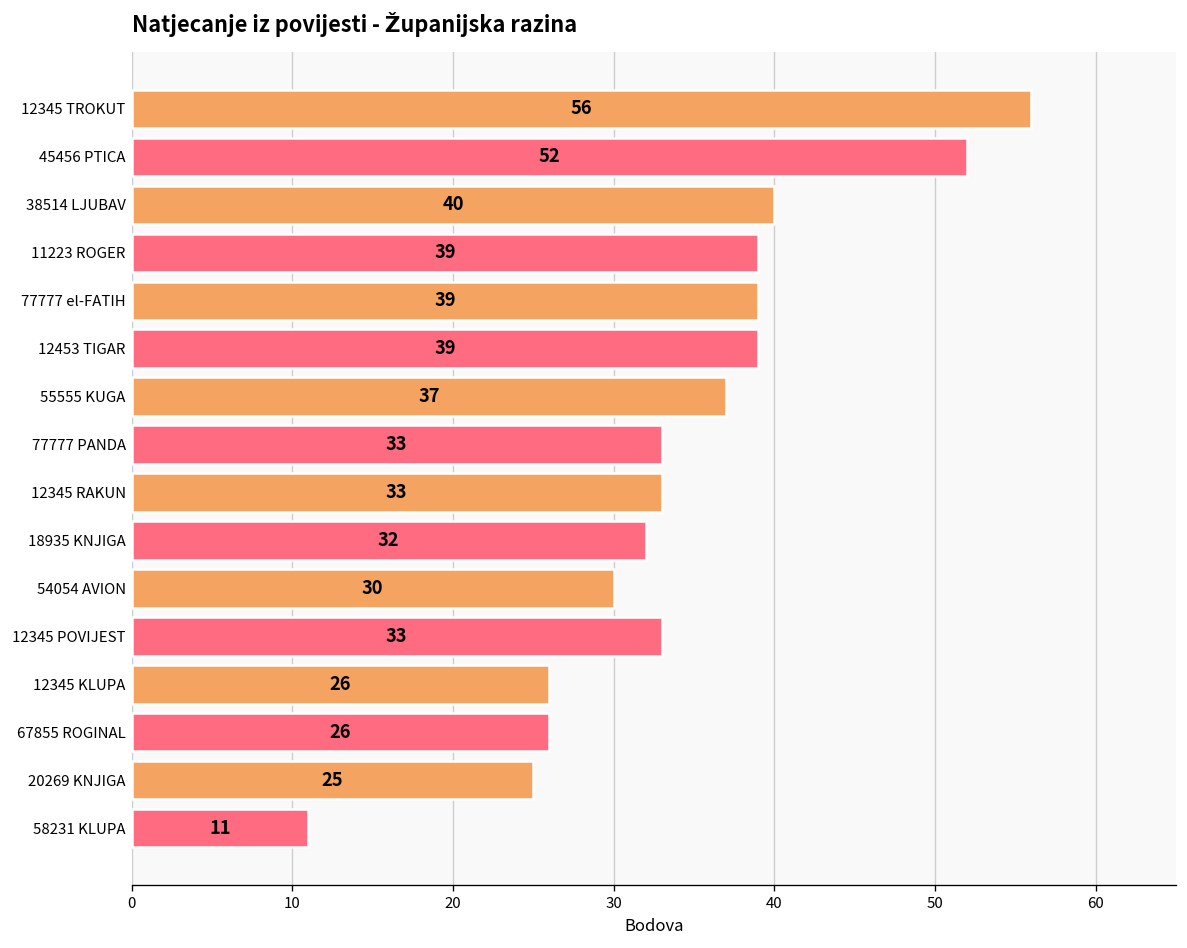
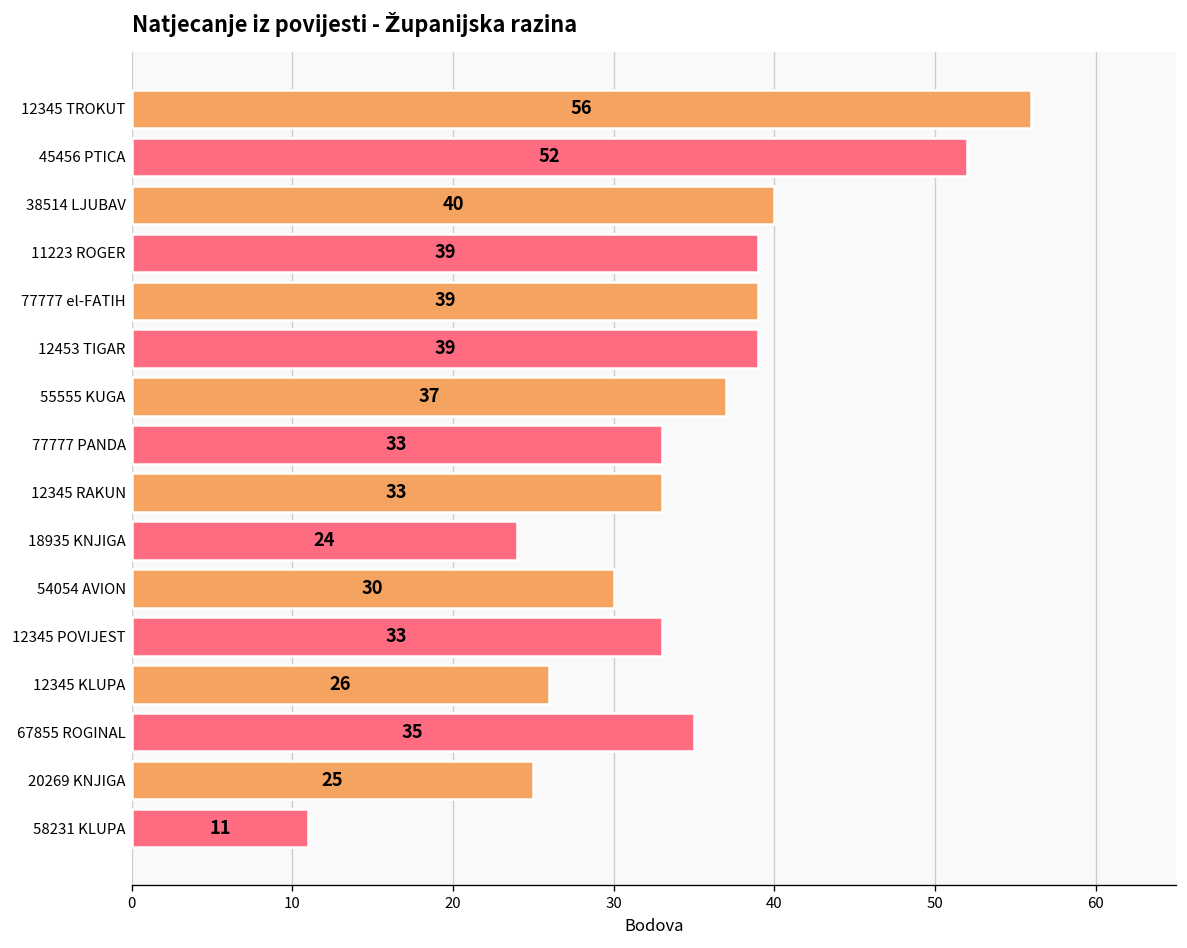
  {
    "12345 TROKUT": 56,
    "45456 PTICA": 52,
    "38514 LJUBAV": 40,
    "11223 ROGER": 39,
    "77777 el-FATIH": 39,
    "12453 TIGAR": 39,
    "55555 KUGA": 37,
    "77777 PANDA": 33,
    "12345 RAKUN": 33,
-   "18935 KNJIGA": 32,
+   "18935 KNJIGA": 24,
    "54054 AVION": 30,
    "12345 POVIJEST": 33,
    "12345 KLUPA": 26,
-   "67855 ROGINAL": 26,
+   "67855 ROGINAL": 35,
    "20269 KNJIGA": 25,
    "58231 KLUPA": 11
  }
